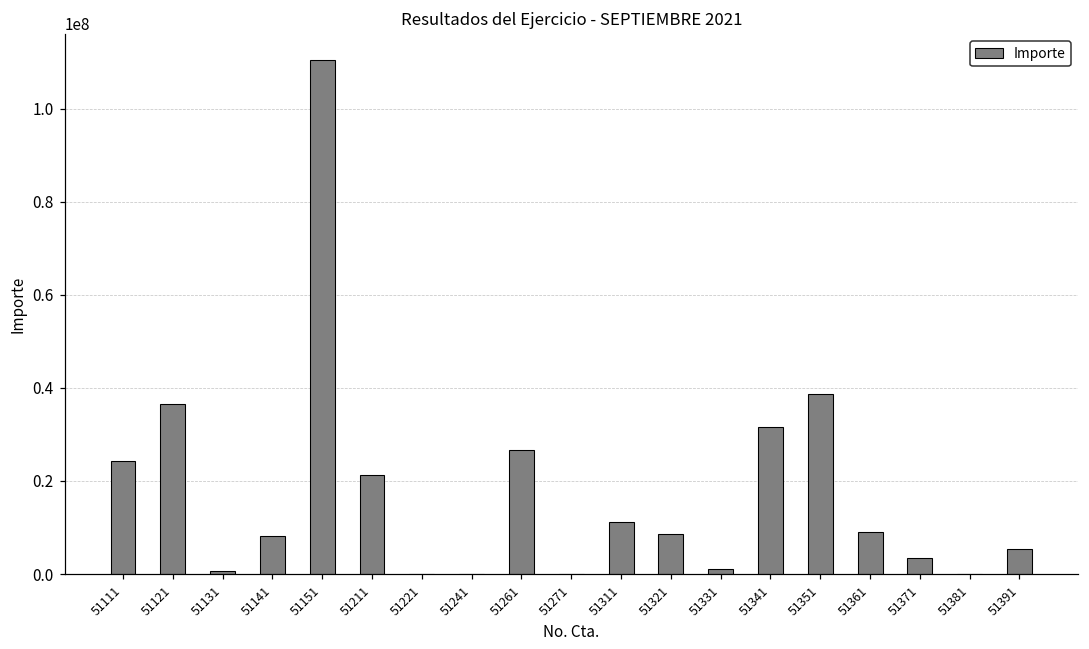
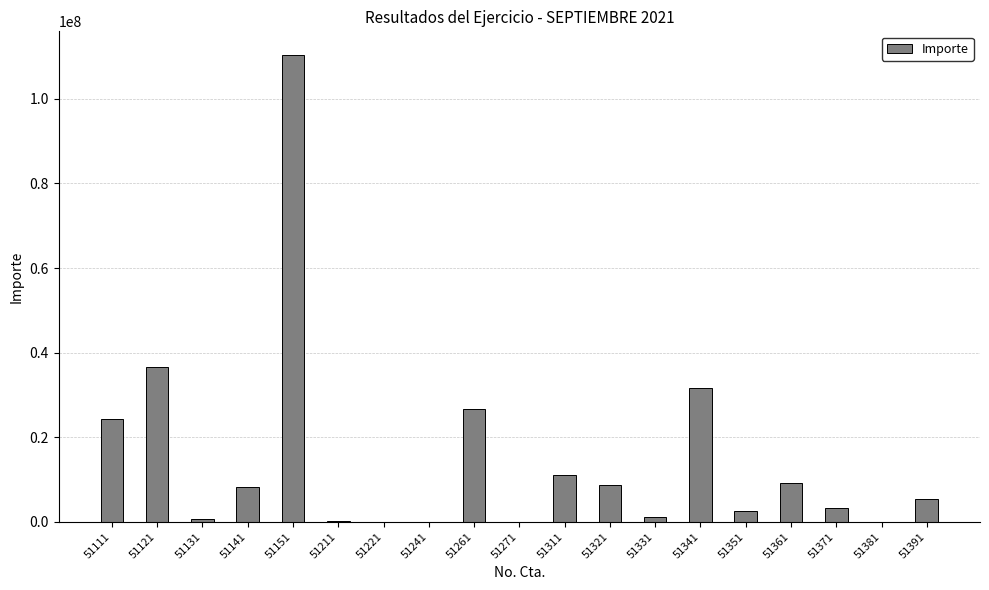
  {
    "51111": 24000000,
    "51121": 37000000,
    "51131": 1000000,
    "51141": 8000000,
    "51151": 110000000,
-   "51211": 21000000,
+   "51211": 0,
    "51261": 27000000,
    "51311": 11000000,
    "51321": 9000000,
    "51331": 1000000,
    "51341": 32000000,
-   "51351": 39000000,
+   "51351": 3000000,
    "51361": 9000000,
    "51371": 3000000,
    "51391": 5000000
  }
